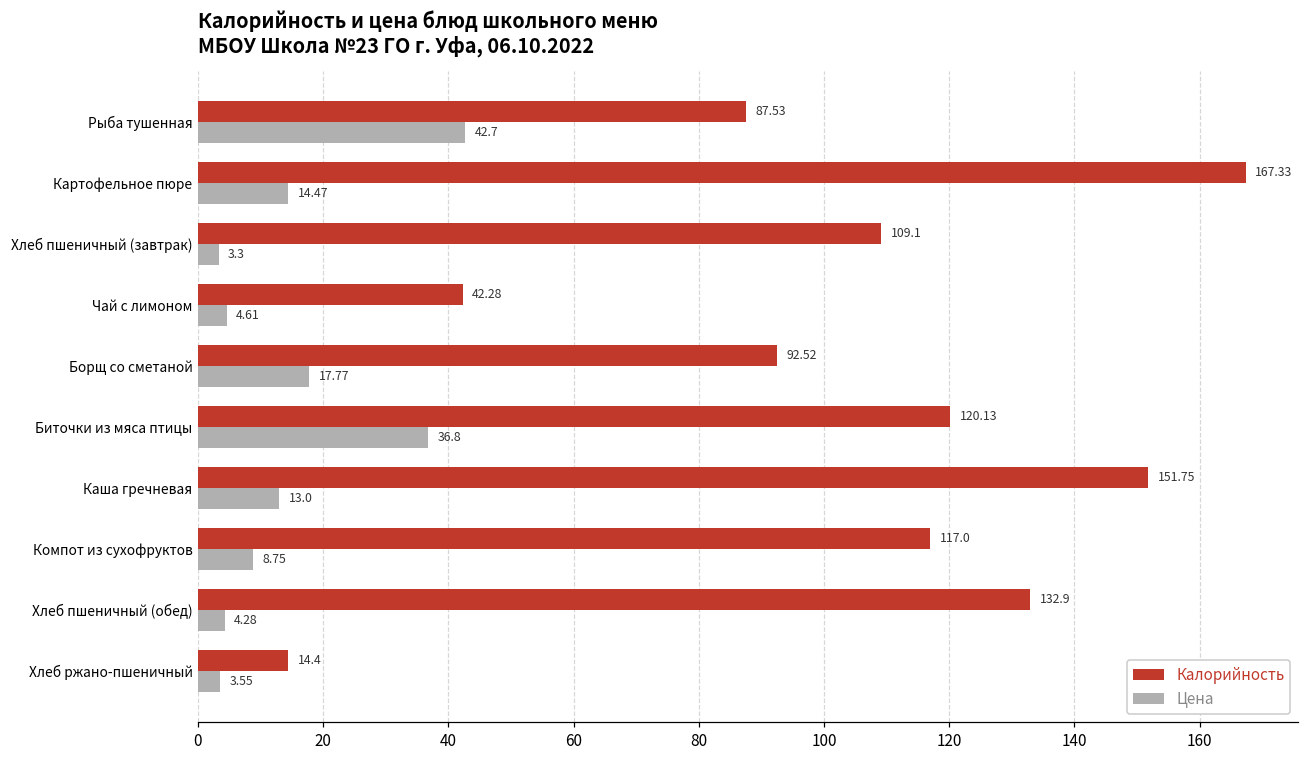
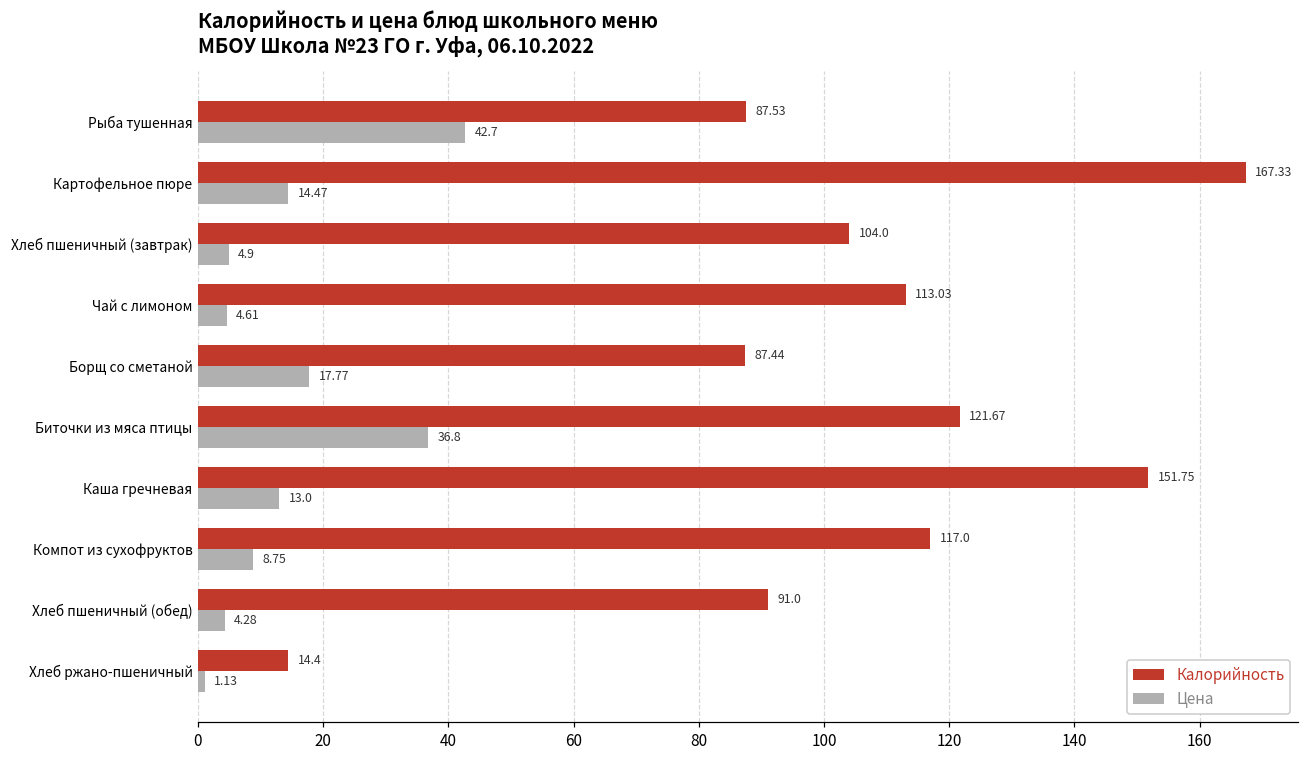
  {
    "Калорийность": {
      "Рыба тушенная": 87.53,
      "Картофельное пюре": 167.33,
-     "Хлеб пшеничный (завтрак)": 109.1,
-     "Чай с лимоном": 42.28,
-     "Борщ со сметаной": 92.52,
-     "Биточки из мяса птицы": 120.13,
+     "Хлеб пшеничный (завтрак)": 104.0,
+     "Чай с лимоном": 113.03,
+     "Борщ со сметаной": 87.44,
+     "Биточки из мяса птицы": 121.67,
      "Каша гречневая": 151.75,
      "Компот из сухофруктов": 117.0,
-     "Хлеб пшеничный (обед)": 132.9,
+     "Хлеб пшеничный (обед)": 91.0,
      "Хлеб ржано-пшеничный": 14.4
    },
    "Цена": {
      "Рыба тушенная": 42.7,
      "Картофельное пюре": 14.47,
-     "Хлеб пшеничный (завтрак)": 3.3,
+     "Хлеб пшеничный (завтрак)": 4.9,
      "Чай с лимоном": 4.61,
      "Борщ со сметаной": 17.77,
      "Биточки из мяса птицы": 36.8,
      "Каша гречневая": 13.0,
      "Компот из сухофруктов": 8.75,
      "Хлеб пшеничный (обед)": 4.28,
-     "Хлеб ржано-пшеничный": 3.55
+     "Хлеб ржано-пшеничный": 1.13
    }
  }
